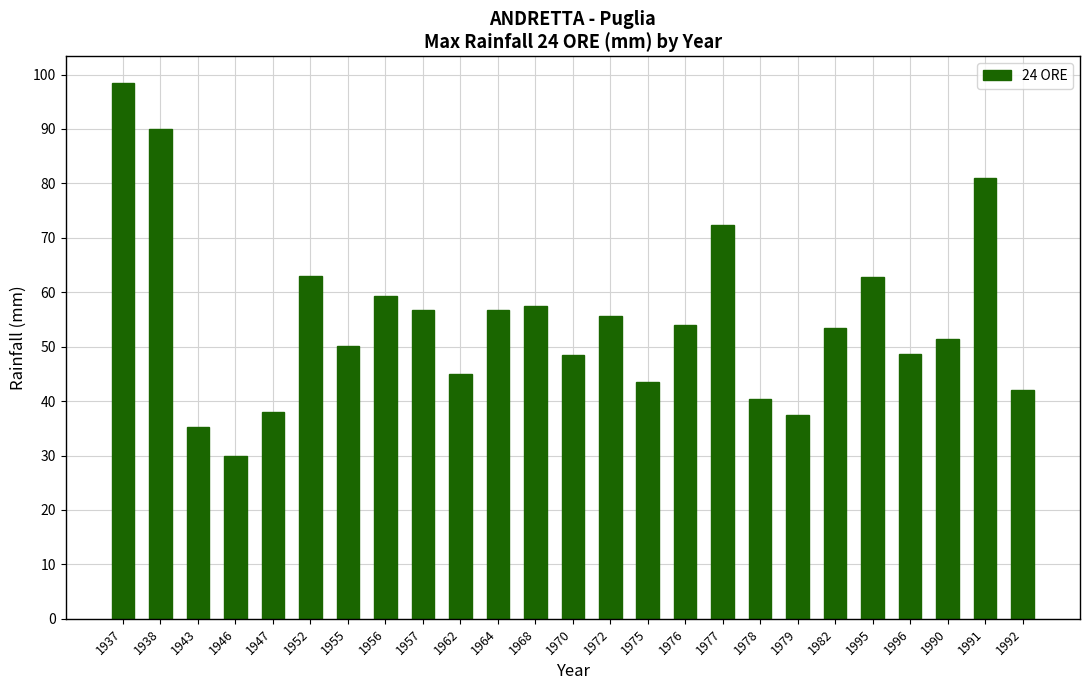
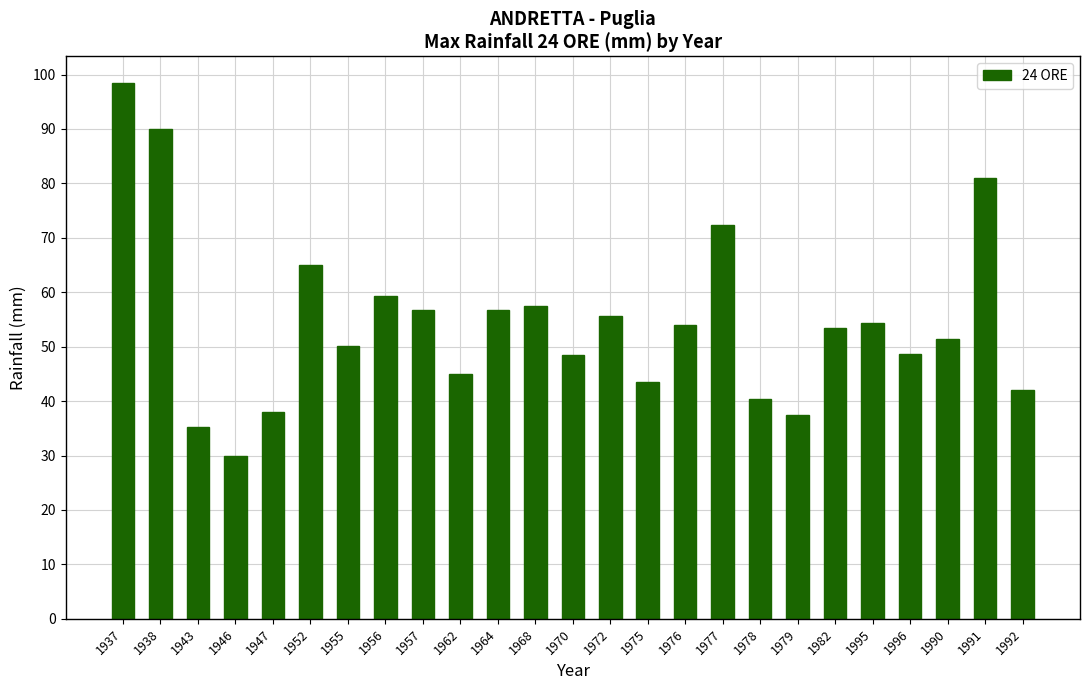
  {
    "1937": 98,
    "1938": 90,
    "1943": 35,
    "1946": 30,
    "1947": 38,
-   "1952": 63,
+   "1952": 65,
    "1955": 50,
    "1956": 59,
    "1957": 57,
    "1962": 45,
    "1964": 57,
    "1968": 57,
    "1970": 48,
    "1972": 56,
    "1975": 44,
    "1976": 54,
    "1977": 72,
    "1978": 40,
    "1979": 37,
    "1982": 53,
-   "1995": 63,
+   "1995": 54,
    "1996": 49,
    "1990": 51,
    "1991": 81,
    "1992": 42
  }
